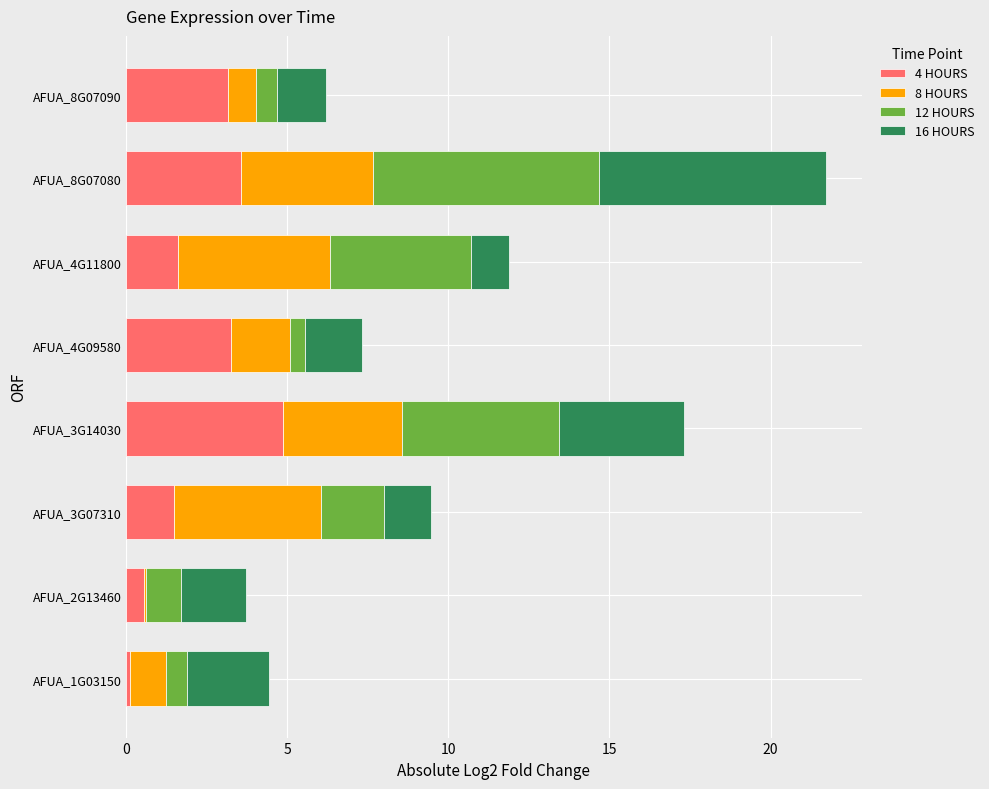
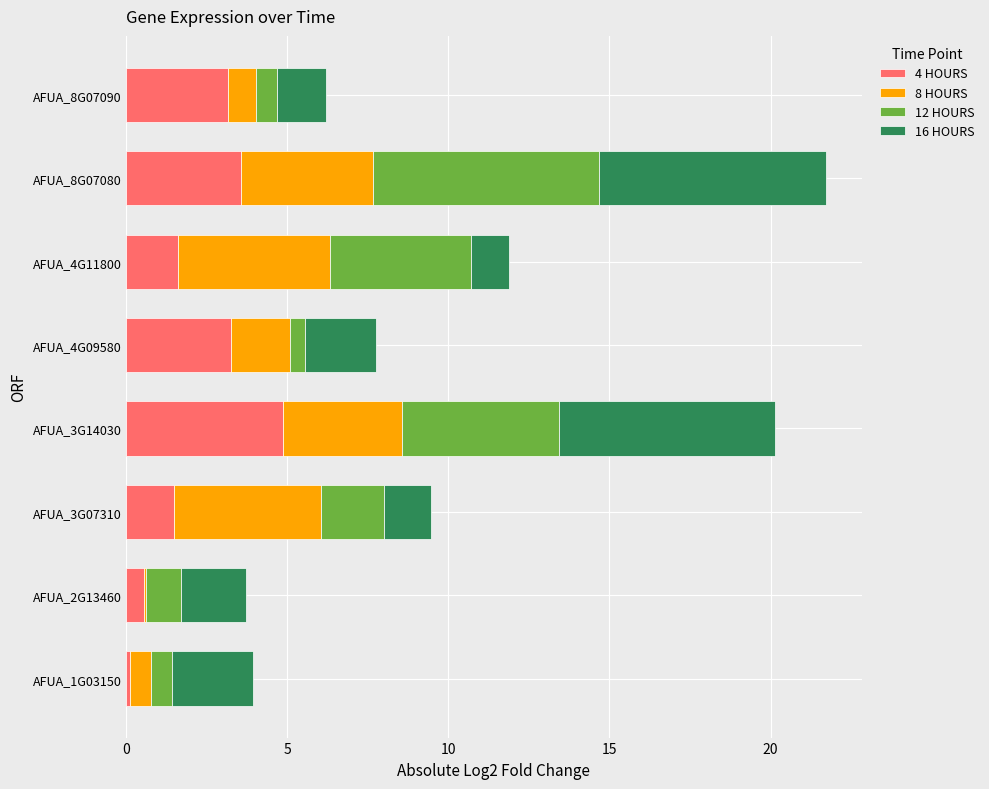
  {
    "4 HOURS": {
      "AFUA_8G07090": 3.2,
      "AFUA_8G07080": 3.6,
      "AFUA_4G11800": 1.6,
      "AFUA_4G09580": 3.2,
      "AFUA_3G14030": 4.9,
      "AFUA_3G07310": 1.5,
      "AFUA_2G13460": 0.6,
      "AFUA_1G03150": 0.1
    },
    "8 HOURS": {
      "AFUA_8G07090": 0.9,
      "AFUA_8G07080": 4.1,
      "AFUA_4G11800": 4.7,
      "AFUA_4G09580": 1.8,
      "AFUA_3G14030": 3.7,
      "AFUA_3G07310": 4.6,
-     "AFUA_1G03150": 1.1
+     "AFUA_1G03150": 0.7
    },
    "12 HOURS": {
      "AFUA_8G07090": 0.7,
      "AFUA_8G07080": 7.0,
      "AFUA_4G11800": 4.4,
      "AFUA_4G09580": 0.4,
      "AFUA_3G14030": 4.9,
      "AFUA_3G07310": 1.9,
      "AFUA_2G13460": 1.1,
      "AFUA_1G03150": 0.7
    },
    "16 HOURS": {
      "AFUA_8G07090": 1.5,
      "AFUA_8G07080": 7.0,
      "AFUA_4G11800": 1.2,
-     "AFUA_4G09580": 1.8,
-     "AFUA_3G14030": 3.9,
+     "AFUA_4G09580": 2.2,
+     "AFUA_3G14030": 6.7,
      "AFUA_3G07310": 1.5,
      "AFUA_2G13460": 2.0,
      "AFUA_1G03150": 2.5
    }
  }
